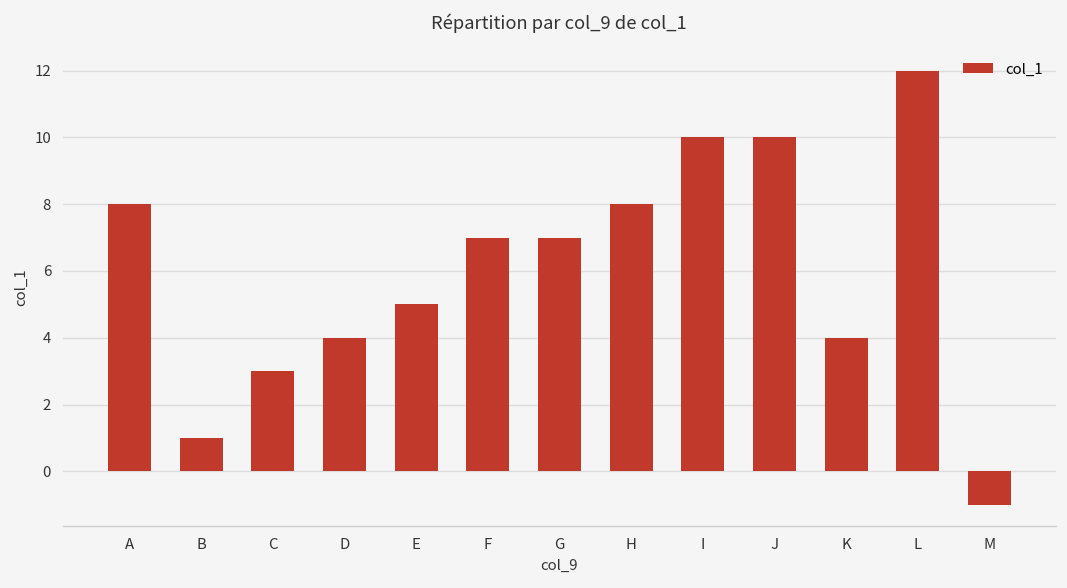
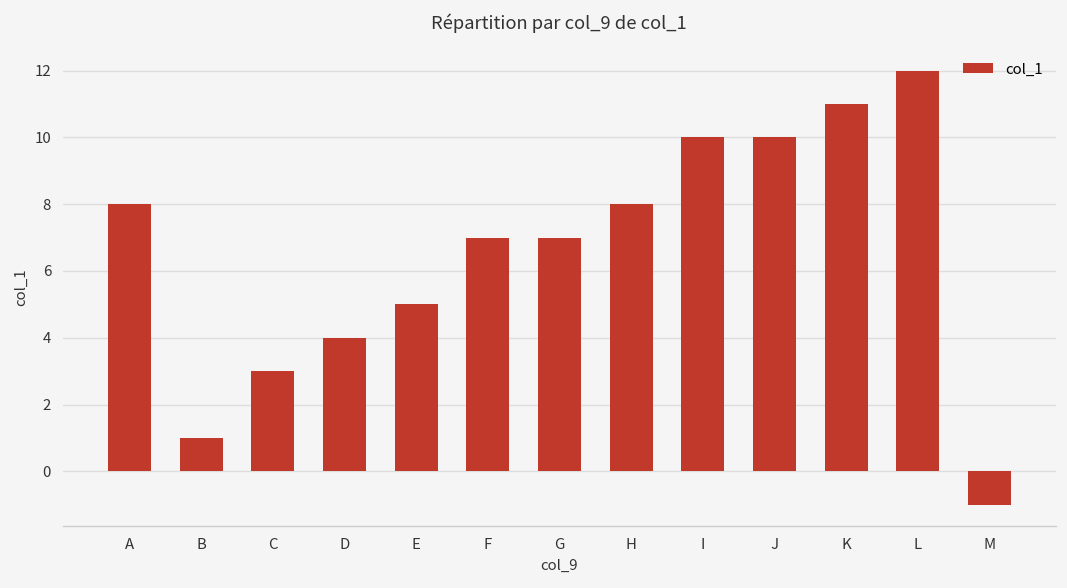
  {
    "A": 8,
    "B": 1,
    "C": 3,
    "D": 4,
    "E": 5,
    "F": 7,
    "G": 7,
    "H": 8,
    "I": 10,
    "J": 10,
-   "K": 4,
+   "K": 11,
    "L": 12,
    "M": -1
  }
